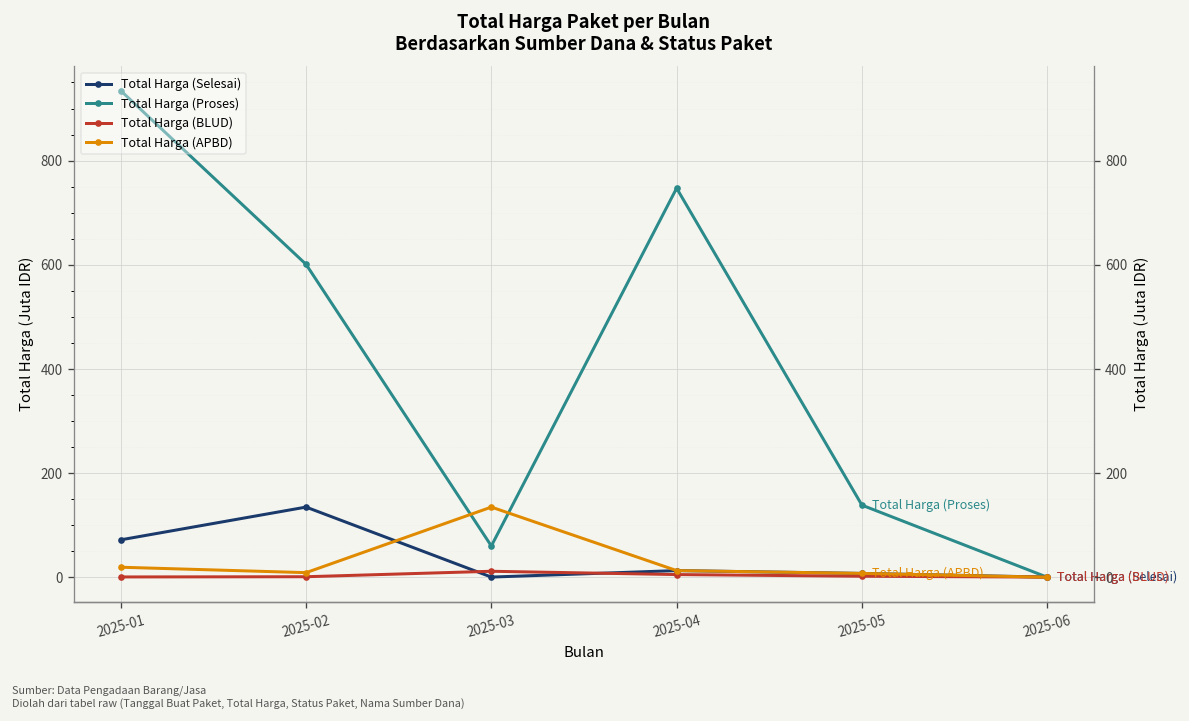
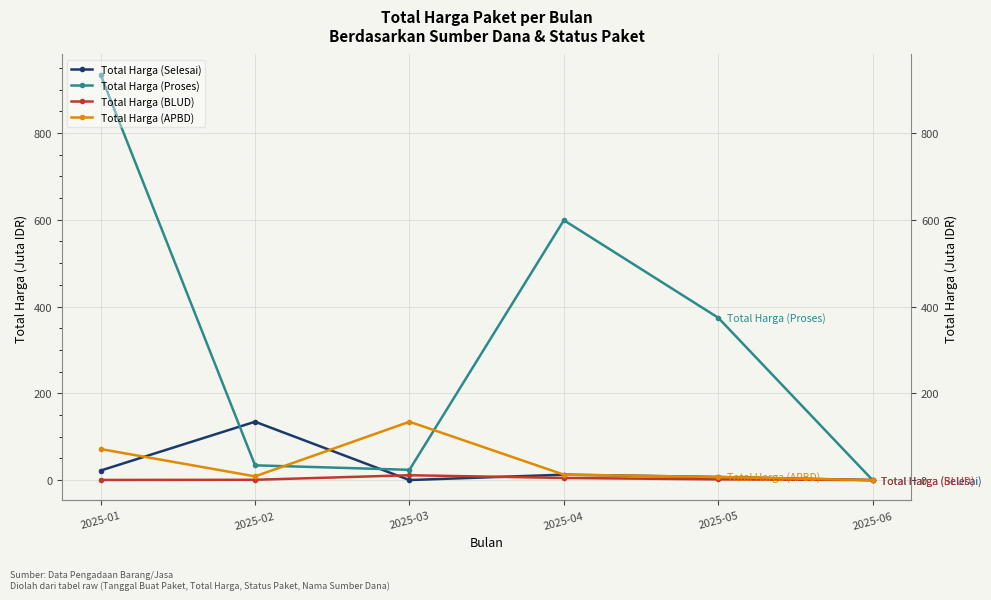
  {
    "Total Harga (Selesai)": {
-     "2025-01": 70,
+     "2025-01": 20,
      "2025-02": 130,
      "2025-03": 0
    },
    "Total Harga (Proses)": {
-     "2025-02": 600,
-     "2025-03": 60,
-     "2025-04": 750,
-     "2025-05": 140
+     "2025-02": 30,
+     "2025-03": 20,
+     "2025-04": 600,
+     "2025-05": 370
    },
    "Total Harga (BLUD)": {
      "2025-01": 0,
      "2025-02": 0,
      "2025-03": 10,
      "2025-04": 10
    },
    "Total Harga (APBD)": {
-     "2025-01": 20,
+     "2025-01": 70,
      "2025-02": 10,
      "2025-03": 130
    }
  }
